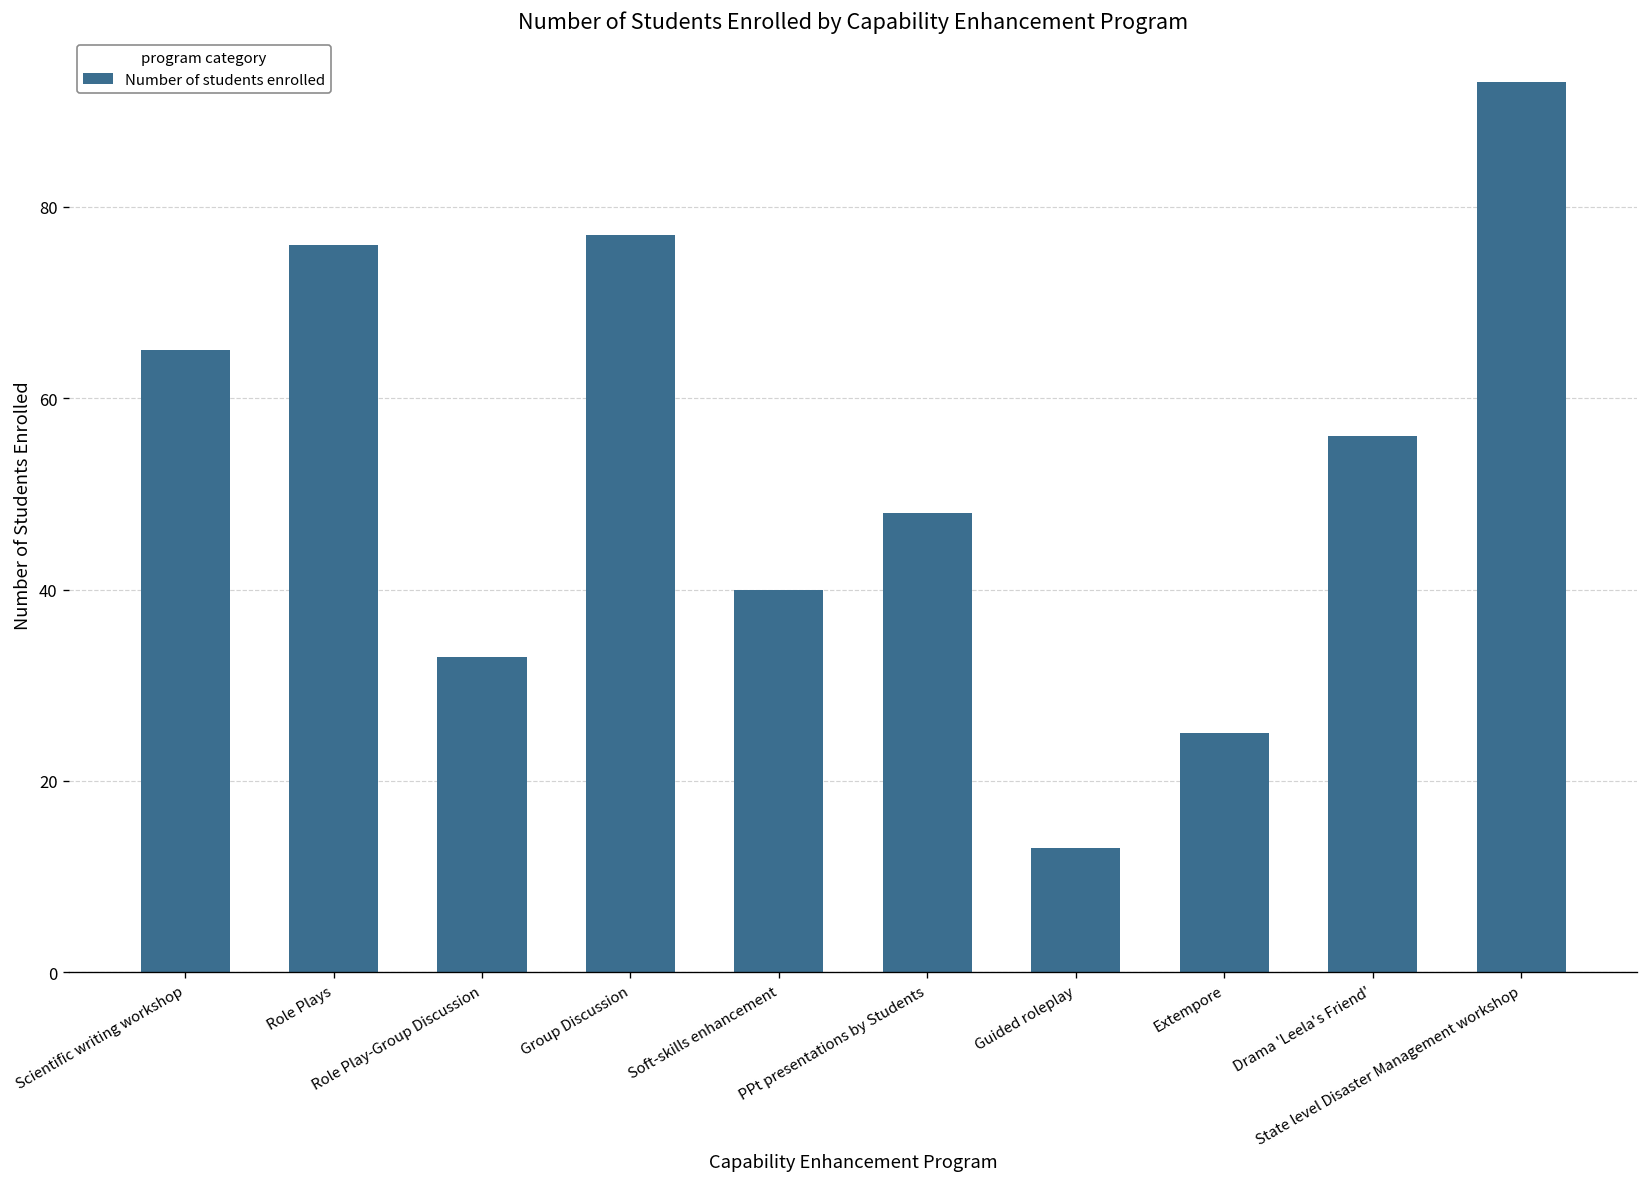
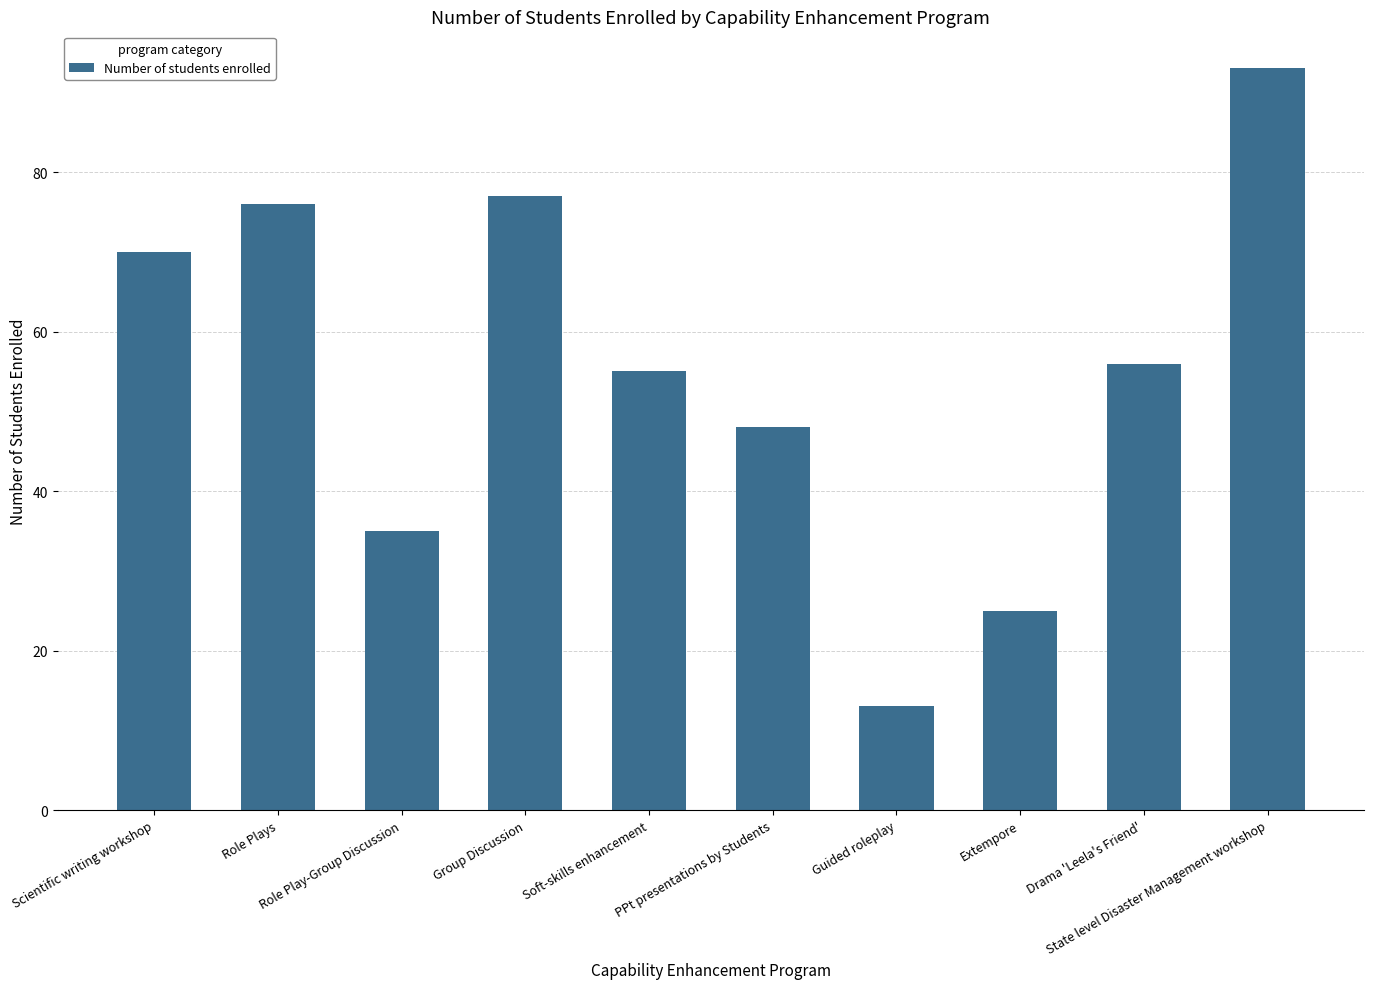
  {
-   "Scientific writing workshop": 65,
+   "Scientific writing workshop": 70,
    "Role Plays": 76,
-   "Role Play-Group Discussion": 33,
+   "Role Play-Group Discussion": 35,
    "Group Discussion": 77,
-   "Soft-skills enhancement": 40,
+   "Soft-skills enhancement": 55,
    "PPt presentations by Students": 48,
    "Guided roleplay": 13,
    "Extempore": 25,
    "Drama 'Leela's Friend'": 56,
    "State level Disaster Management workshop": 93
  }
